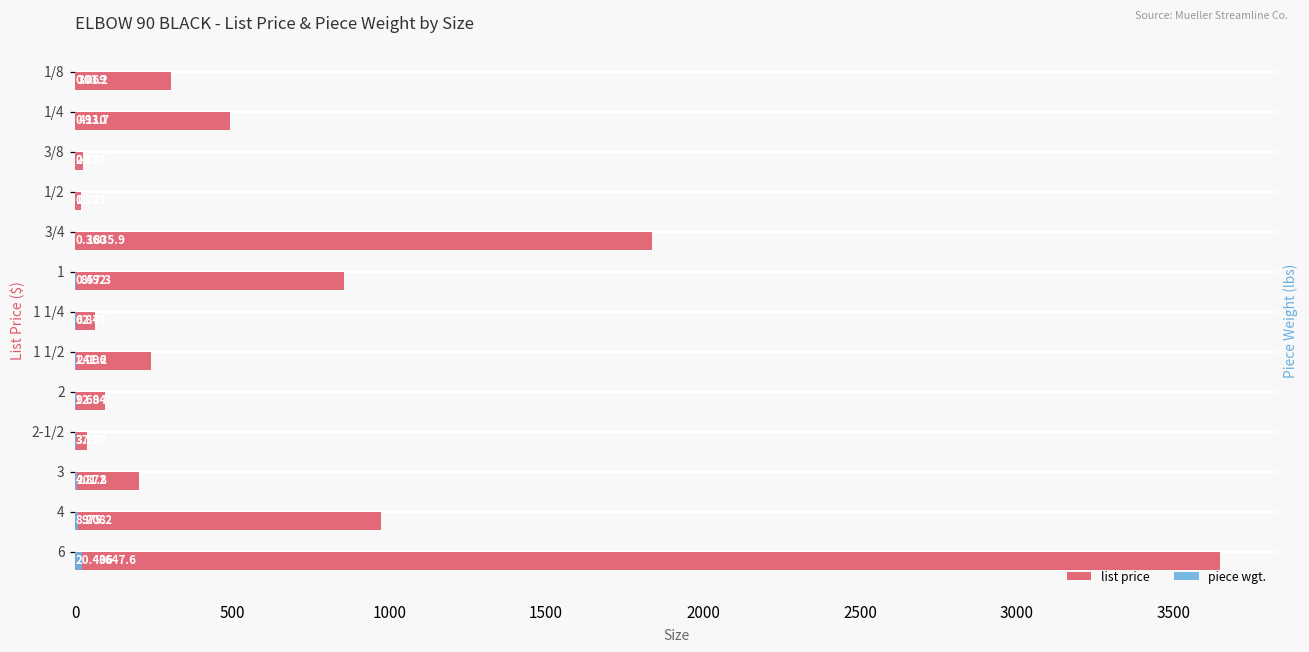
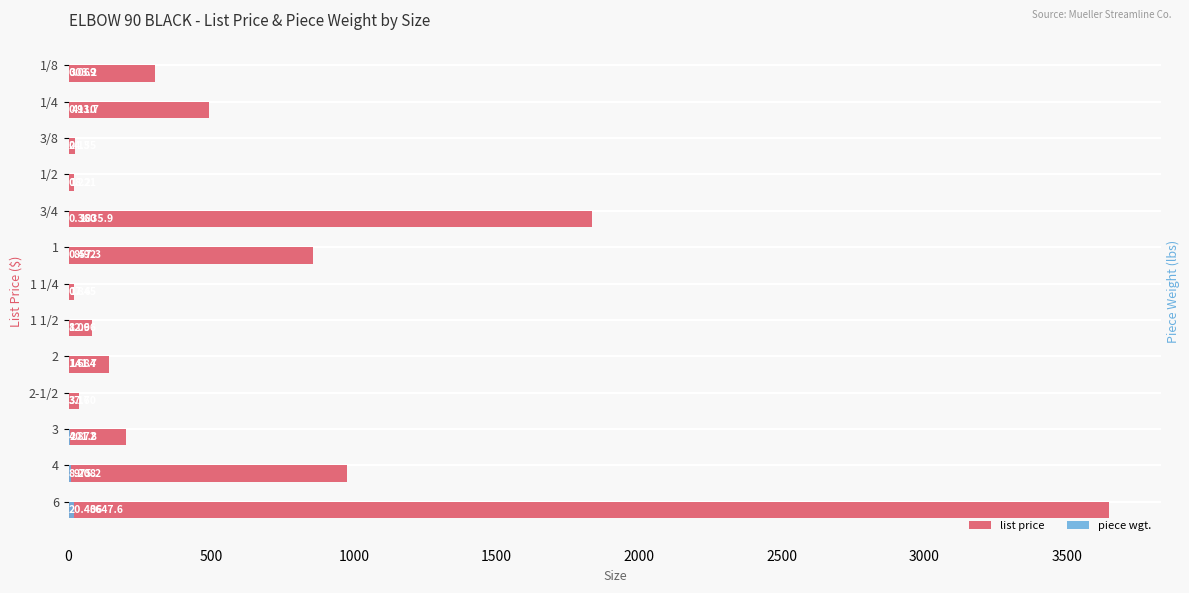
  {
    "list price": {
-     "1 1/4": 60,
-     "1 1/2": 241.2,
-     "2": 92.9
+     "1 1/4": 20,
+     "1 1/2": 82.6,
+     "2": 141.7
    }
  }
